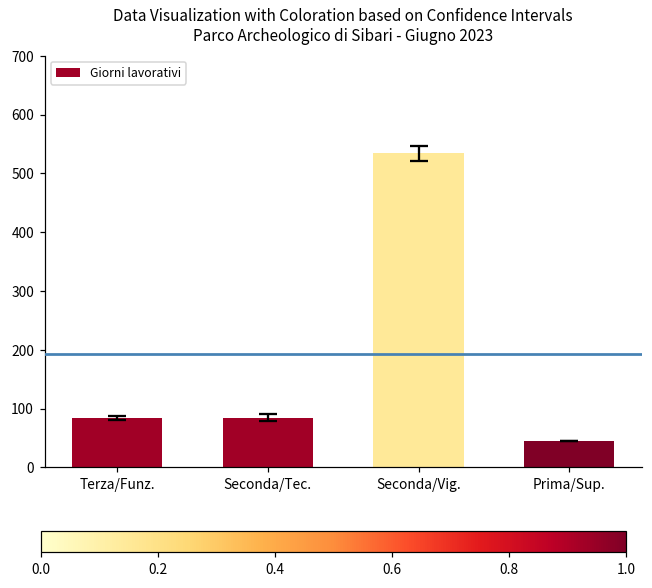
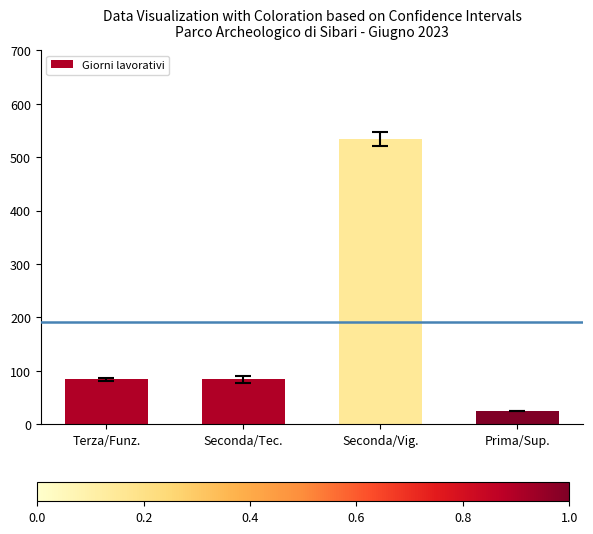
  {
    "Giorni lavorativi": {
      "Terza/Funz.": 80,
      "Seconda/Tec.": 80,
      "Seconda/Vig.": 530,
-     "Prima/Sup.": 50
+     "Prima/Sup.": 30
    }
  }
